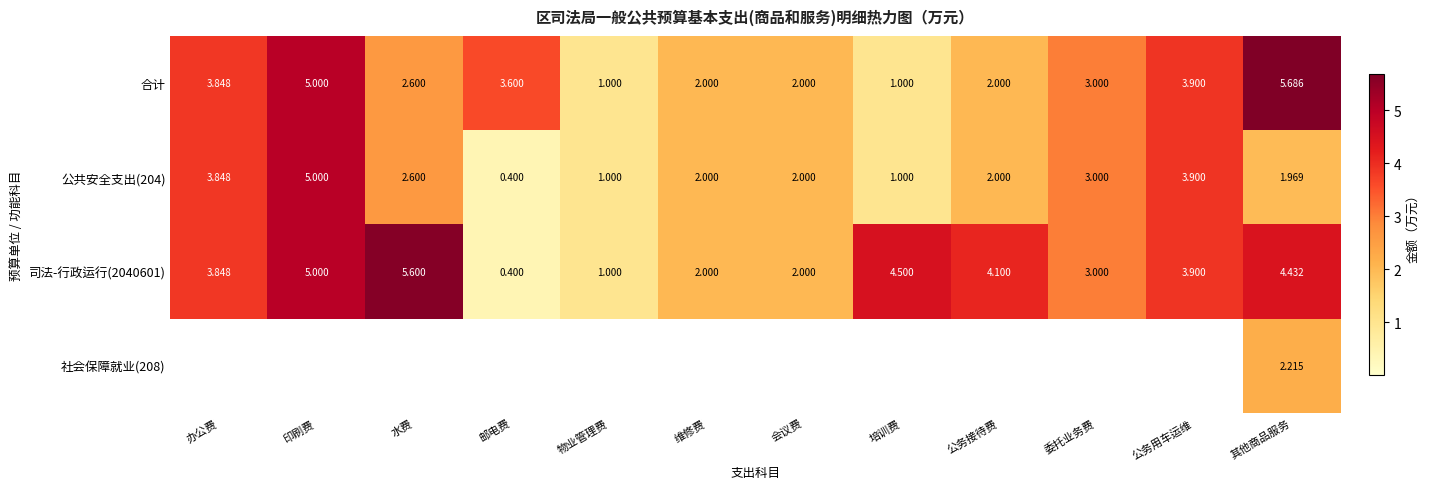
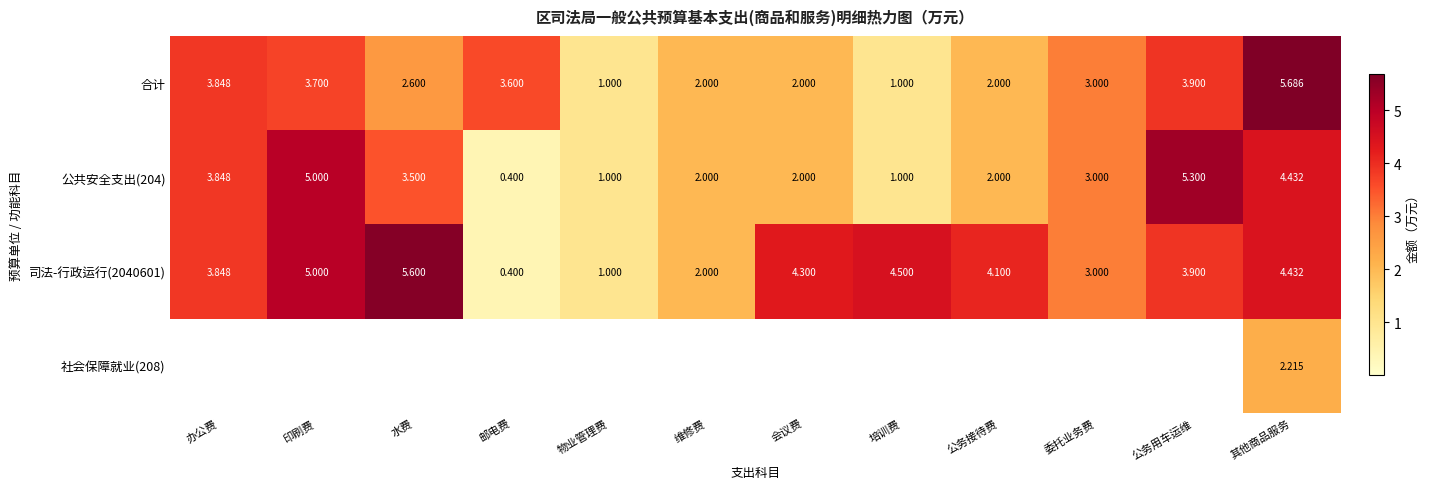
  {
    "合计": {
      "办公费": 3.848,
-     "印刷费": 5.000,
+     "印刷费": 3.700,
      "水费": 2.600,
      "邮电费": 3.600,
      "物业管理费": 1.000,
      "维修费": 2.000,
      "会议费": 2.000,
      "培训费": 1.000,
      "公务接待费": 2.000,
      "委托业务费": 3.000,
      "公务用车运维": 3.900,
      "其他商品服务": 5.686
    },
    "公共安全支出(204)": {
      "办公费": 3.848,
      "印刷费": 5.000,
-     "水费": 2.600,
+     "水费": 3.500,
      "邮电费": 0.400,
      "物业管理费": 1.000,
      "维修费": 2.000,
      "会议费": 2.000,
      "培训费": 1.000,
      "公务接待费": 2.000,
      "委托业务费": 3.000,
-     "公务用车运维": 3.900,
-     "其他商品服务": 1.969
+     "公务用车运维": 5.300,
+     "其他商品服务": 4.432
    },
    "司法-行政运行(2040601)": {
      "办公费": 3.848,
      "印刷费": 5.000,
      "水费": 5.600,
      "邮电费": 0.400,
      "物业管理费": 1.000,
      "维修费": 2.000,
-     "会议费": 2.000,
+     "会议费": 4.300,
      "培训费": 4.500,
      "公务接待费": 4.100,
      "委托业务费": 3.000,
      "公务用车运维": 3.900,
      "其他商品服务": 4.432
    },
    "社会保障就业(208)": {
      "其他商品服务": 2.215
    }
  }
